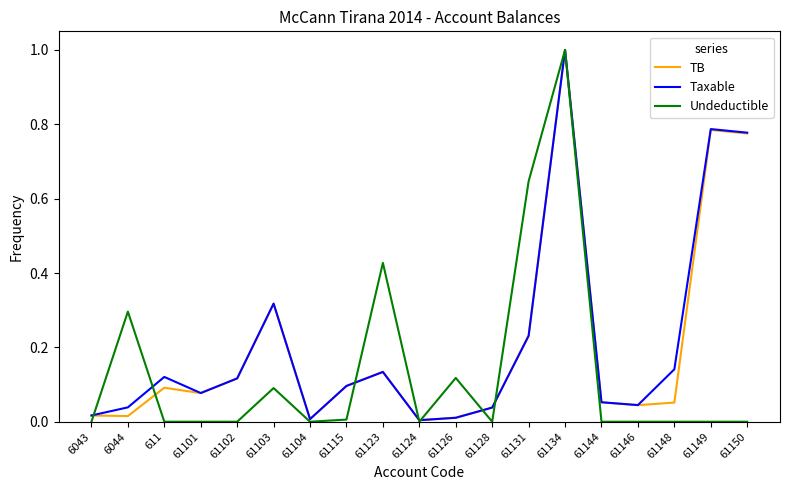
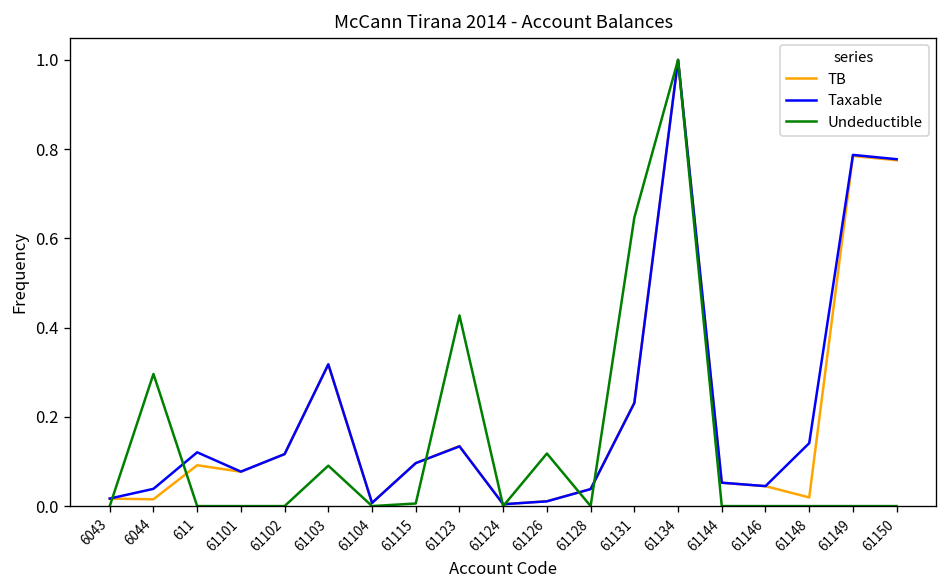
  {
    "TB": {
      "6044": 0.02,
      "611": 0.09,
-     "61148": 0.05
+     "61148": 0.02
    },
    "Taxable": {
      "6044": 0.04,
      "611": 0.12,
      "61148": 0.14
    },
    "Undeductible": {
      "6043": 0.00,
      "6044": 0.30,
      "611": 0.00,
      "61101": 0.00,
      "61102": 0.00,
      "61103": 0.09,
      "61104": 0.00,
      "61115": 0.01,
      "61123": 0.43,
      "61126": 0.12,
      "61128": 0.00,
      "61131": 0.65,
      "61144": 0.00,
      "61146": 0.00,
      "61148": 0.00,
      "61149": 0.00,
      "61150": 0.00
    }
  }
